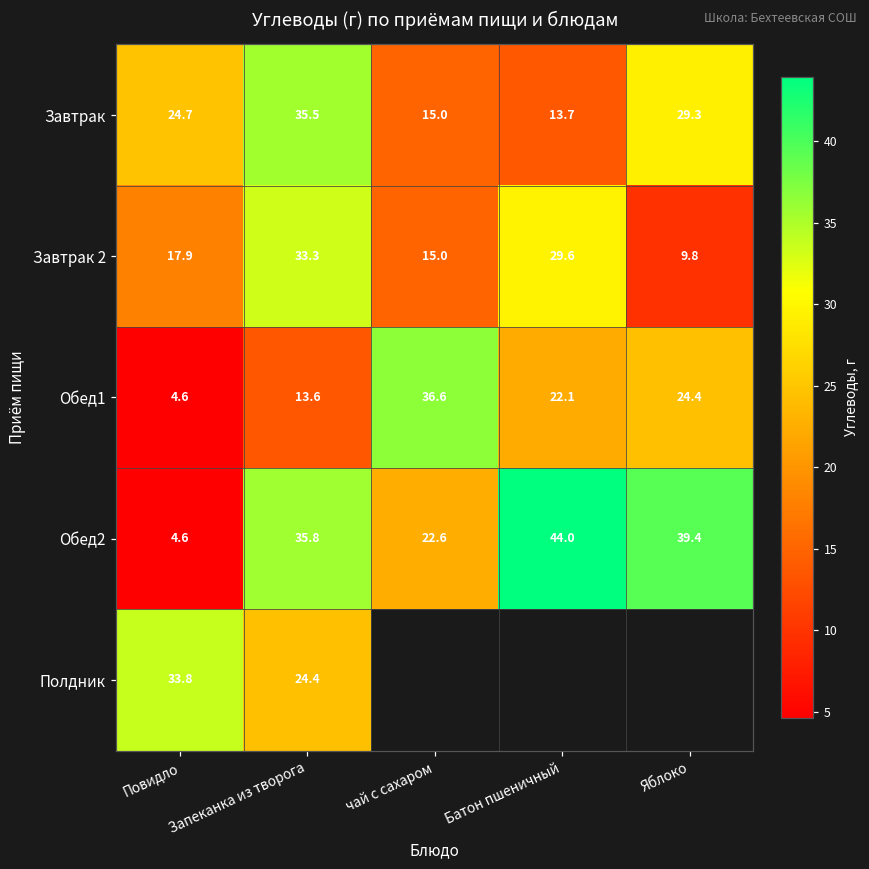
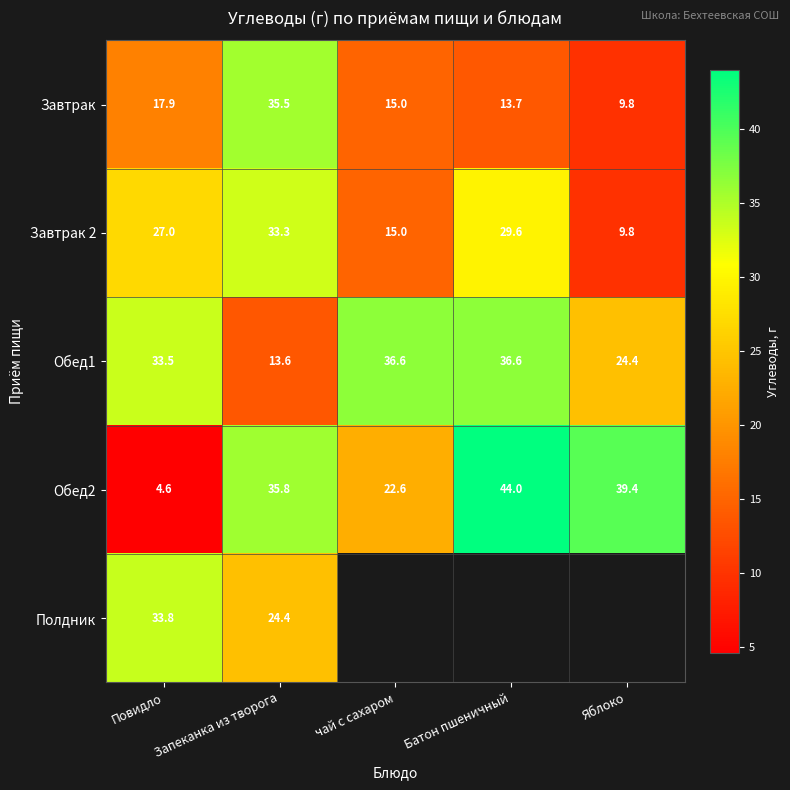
  {
    "Завтрак": {
-     "Повидло": 24.7,
+     "Повидло": 17.9,
      "Запеканка из творога": 35.5,
      "чай с сахаром": 15.0,
      "Батон пшеничный": 13.7,
-     "Яблоко": 29.3
+     "Яблоко": 9.8
    },
    "Завтрак 2": {
-     "Повидло": 17.9,
+     "Повидло": 27.0,
      "Запеканка из творога": 33.3,
      "чай с сахаром": 15.0,
      "Батон пшеничный": 29.6,
      "Яблоко": 9.8
    },
    "Обед1": {
-     "Повидло": 4.6,
+     "Повидло": 33.5,
      "Запеканка из творога": 13.6,
      "чай с сахаром": 36.6,
-     "Батон пшеничный": 22.1,
+     "Батон пшеничный": 36.6,
      "Яблоко": 24.4
    },
    "Обед2": {
      "Повидло": 4.6,
      "Запеканка из творога": 35.8,
      "чай с сахаром": 22.6,
      "Батон пшеничный": 44.0,
      "Яблоко": 39.4
    },
    "Полдник": {
      "Повидло": 33.8,
      "Запеканка из творога": 24.4
    }
  }
